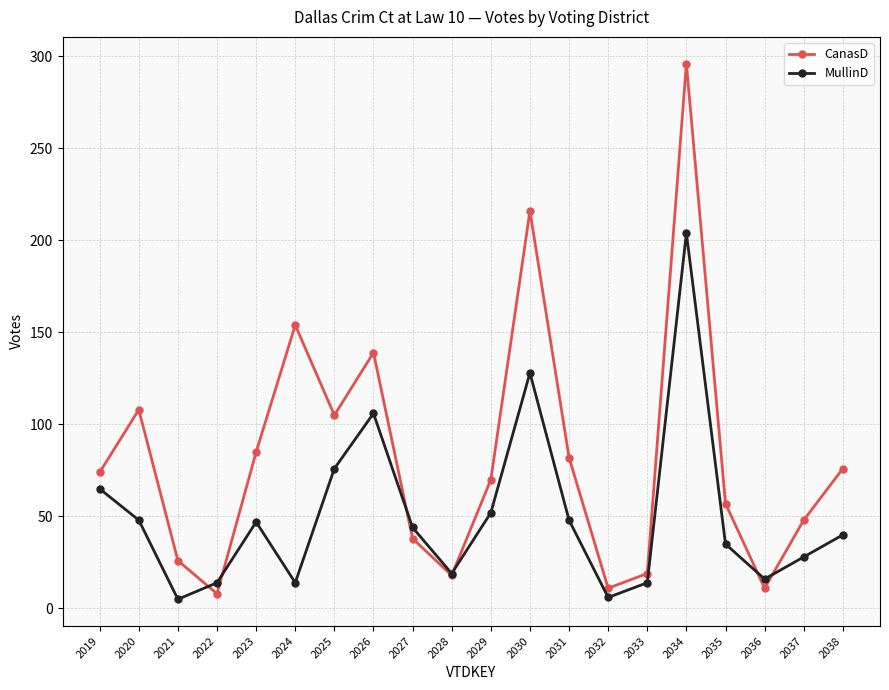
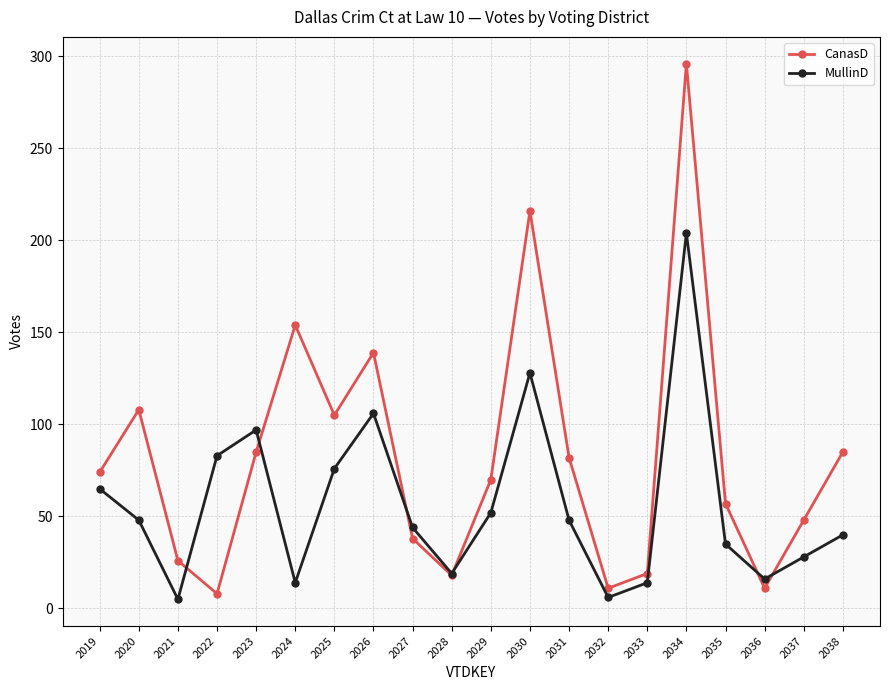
  {
    "CanasD": {
      "2019": 74,
      "2020": 108,
      "2021": 26,
      "2022": 8,
      "2023": 85,
      "2024": 154,
      "2025": 105,
      "2026": 139,
      "2027": 38,
      "2029": 70,
      "2030": 216,
      "2031": 82,
      "2032": 11,
      "2033": 19,
      "2034": 296,
      "2035": 57,
      "2036": 11,
      "2037": 48,
-     "2038": 76
+     "2038": 85
    },
    "MullinD": {
      "2019": 65,
      "2020": 48,
      "2021": 5,
-     "2022": 14,
-     "2023": 47,
+     "2022": 83,
+     "2023": 97,
      "2024": 14,
      "2025": 76,
      "2026": 106,
      "2027": 44,
      "2029": 52,
      "2030": 128,
      "2031": 48,
      "2032": 6,
      "2033": 14,
      "2034": 204,
      "2035": 35,
      "2036": 16,
      "2037": 28,
      "2038": 40
    }
  }
